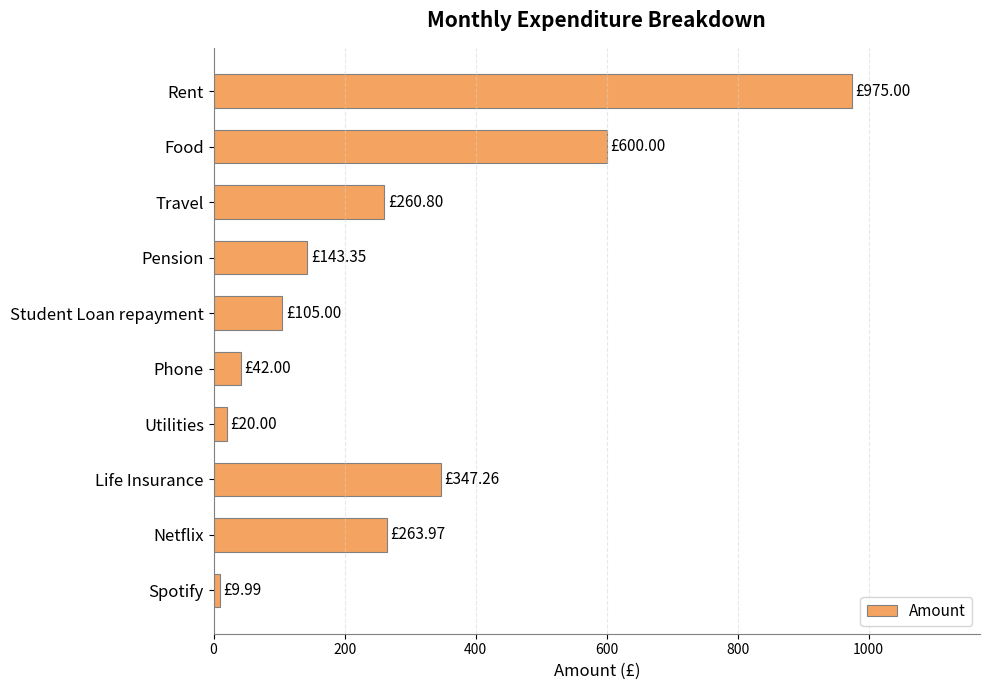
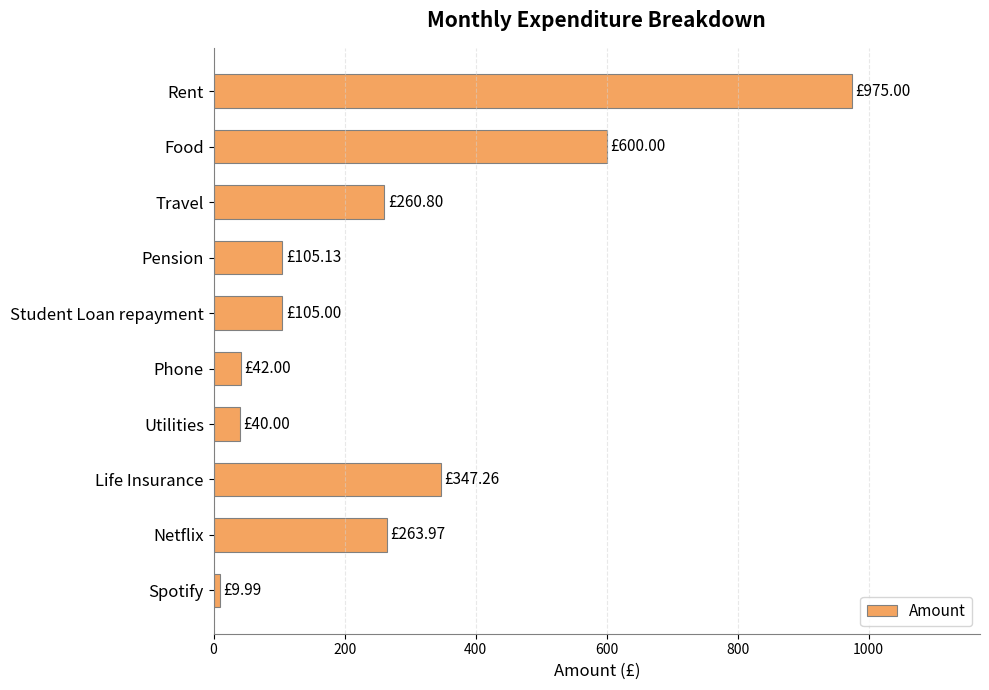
  {
    "Rent": "£975.00",
    "Food": "£600.00",
    "Travel": "£260.80",
-   "Pension": "£143.35",
+   "Pension": "£105.13",
    "Student Loan repayment": "£105.00",
    "Phone": "£42.00",
-   "Utilities": "£20.00",
+   "Utilities": "£40.00",
    "Life Insurance": "£347.26",
    "Netflix": "£263.97",
    "Spotify": "£9.99"
  }
